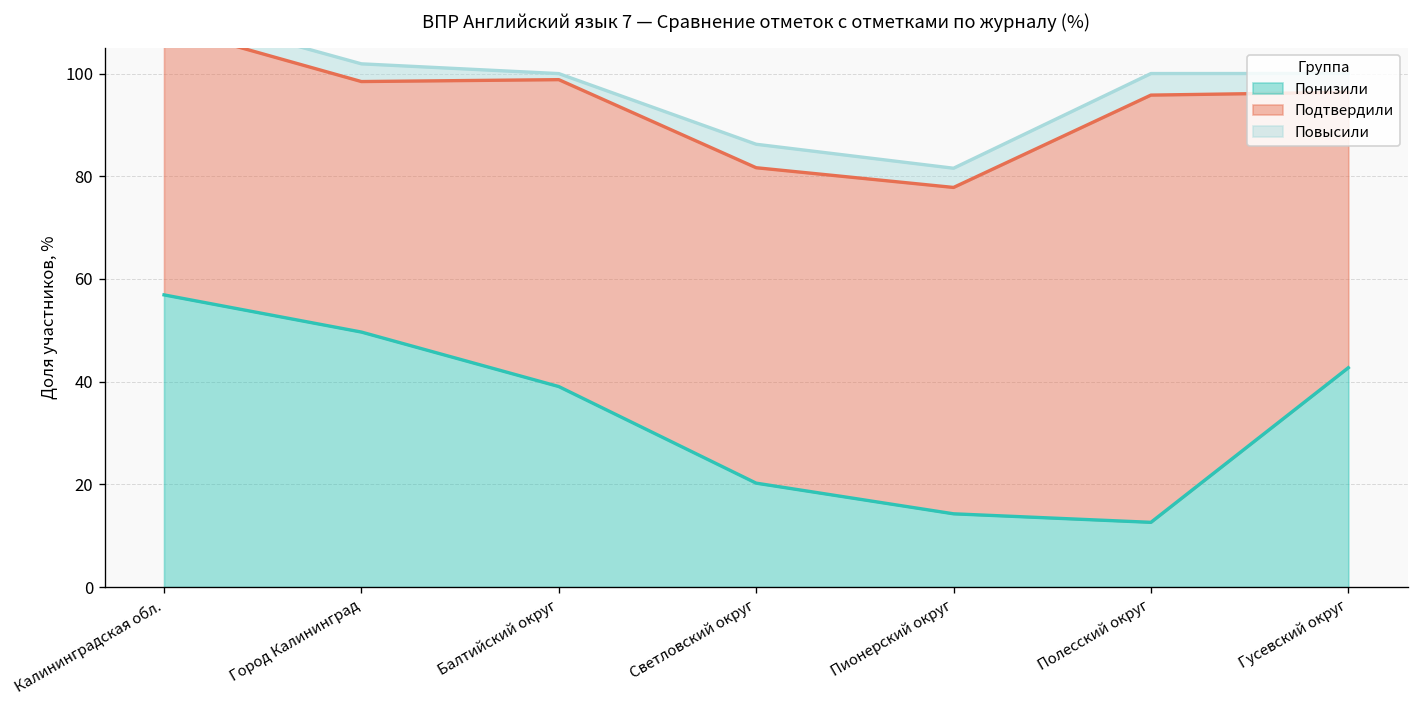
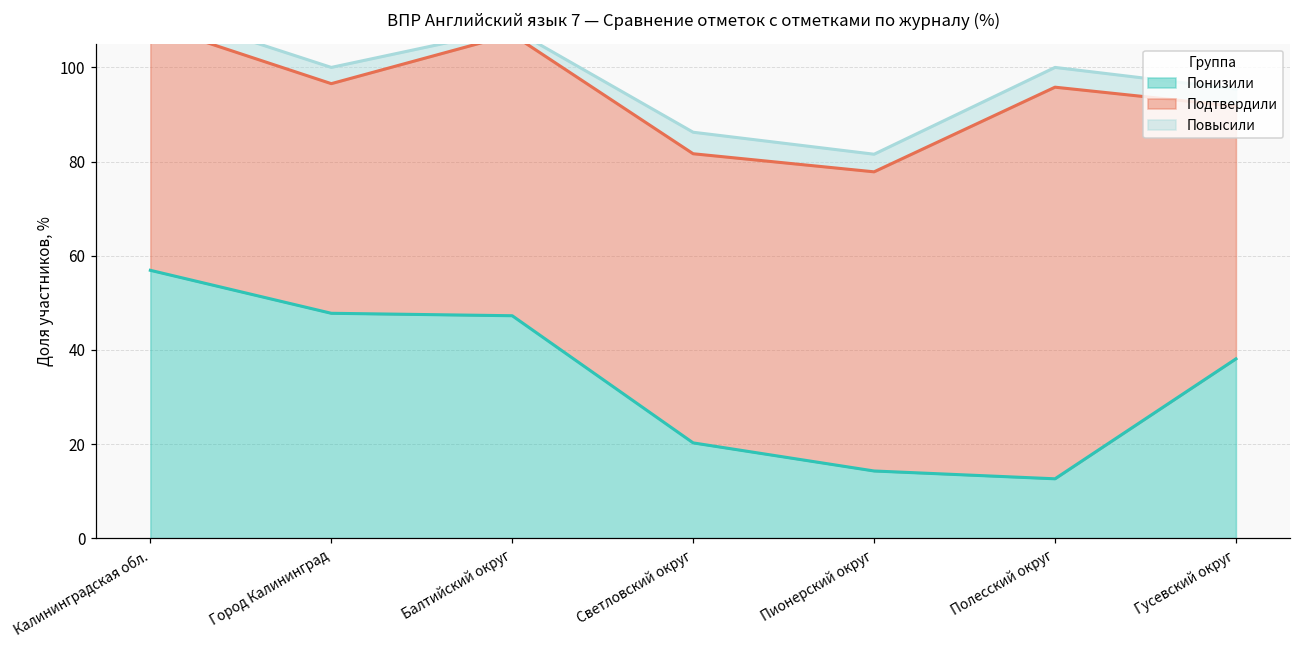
  {
    "Понизили": {
      "Калининградская обл.": 57,
-     "Город Калининград": 50,
-     "Балтийский округ": 39,
+     "Город Калининград": 48,
+     "Балтийский округ": 47,
      "Светловский округ": 20,
      "Пионерский округ": 14,
      "Полесский округ": 13,
-     "Гусевский округ": 43
+     "Гусевский округ": 38
    },
    "Подтвердили": {
      "Город Калининград": 49,
      "Светловский округ": 61,
      "Пионерский округ": 64,
      "Полесский округ": 83
    },
    "Повысили": {
      "Город Калининград": 3,
      "Светловский округ": 5,
      "Пионерский округ": 4,
      "Полесский округ": 4
    }
  }
